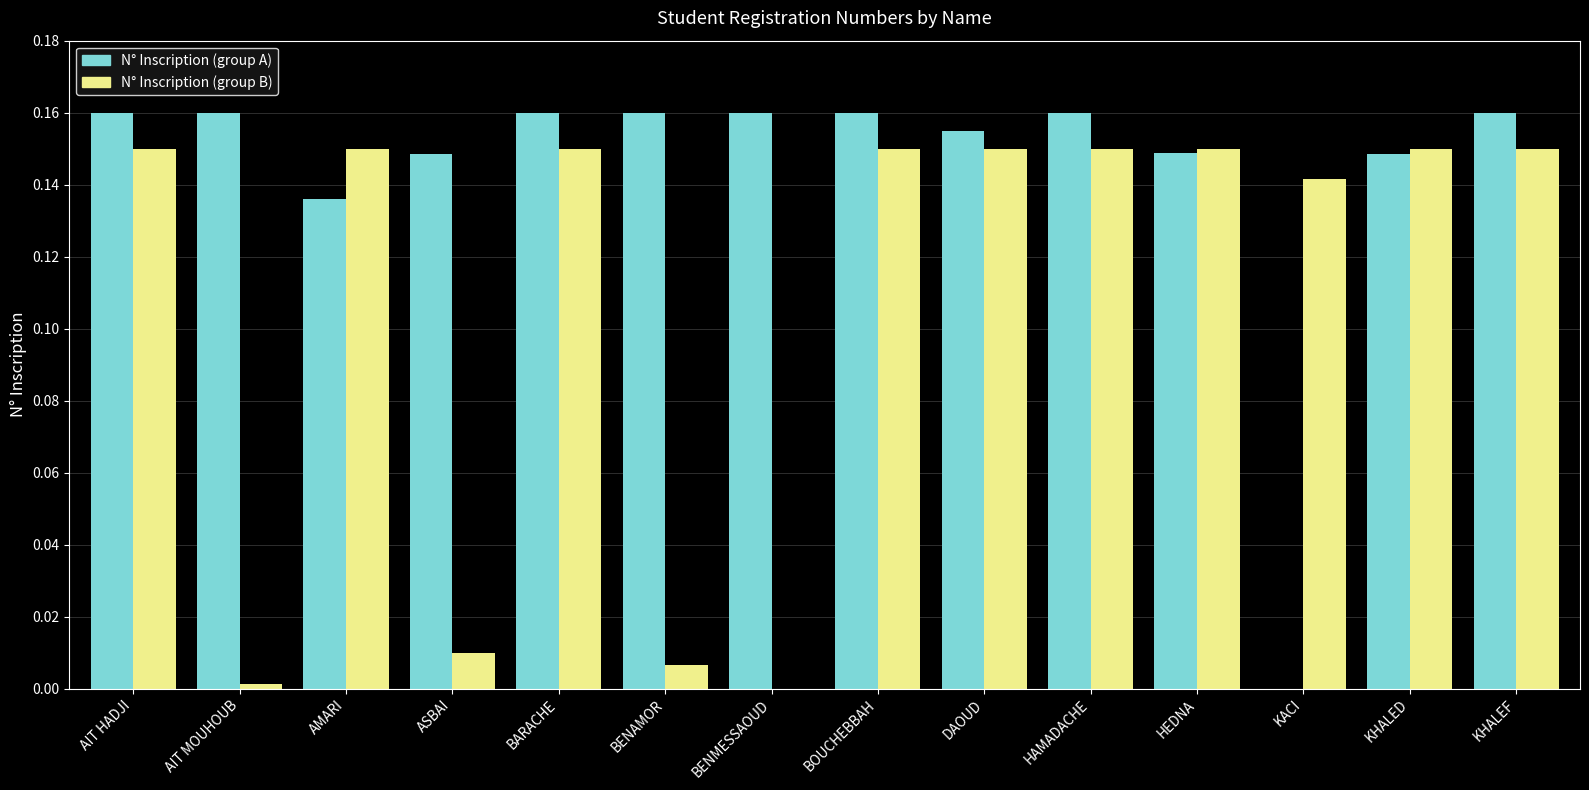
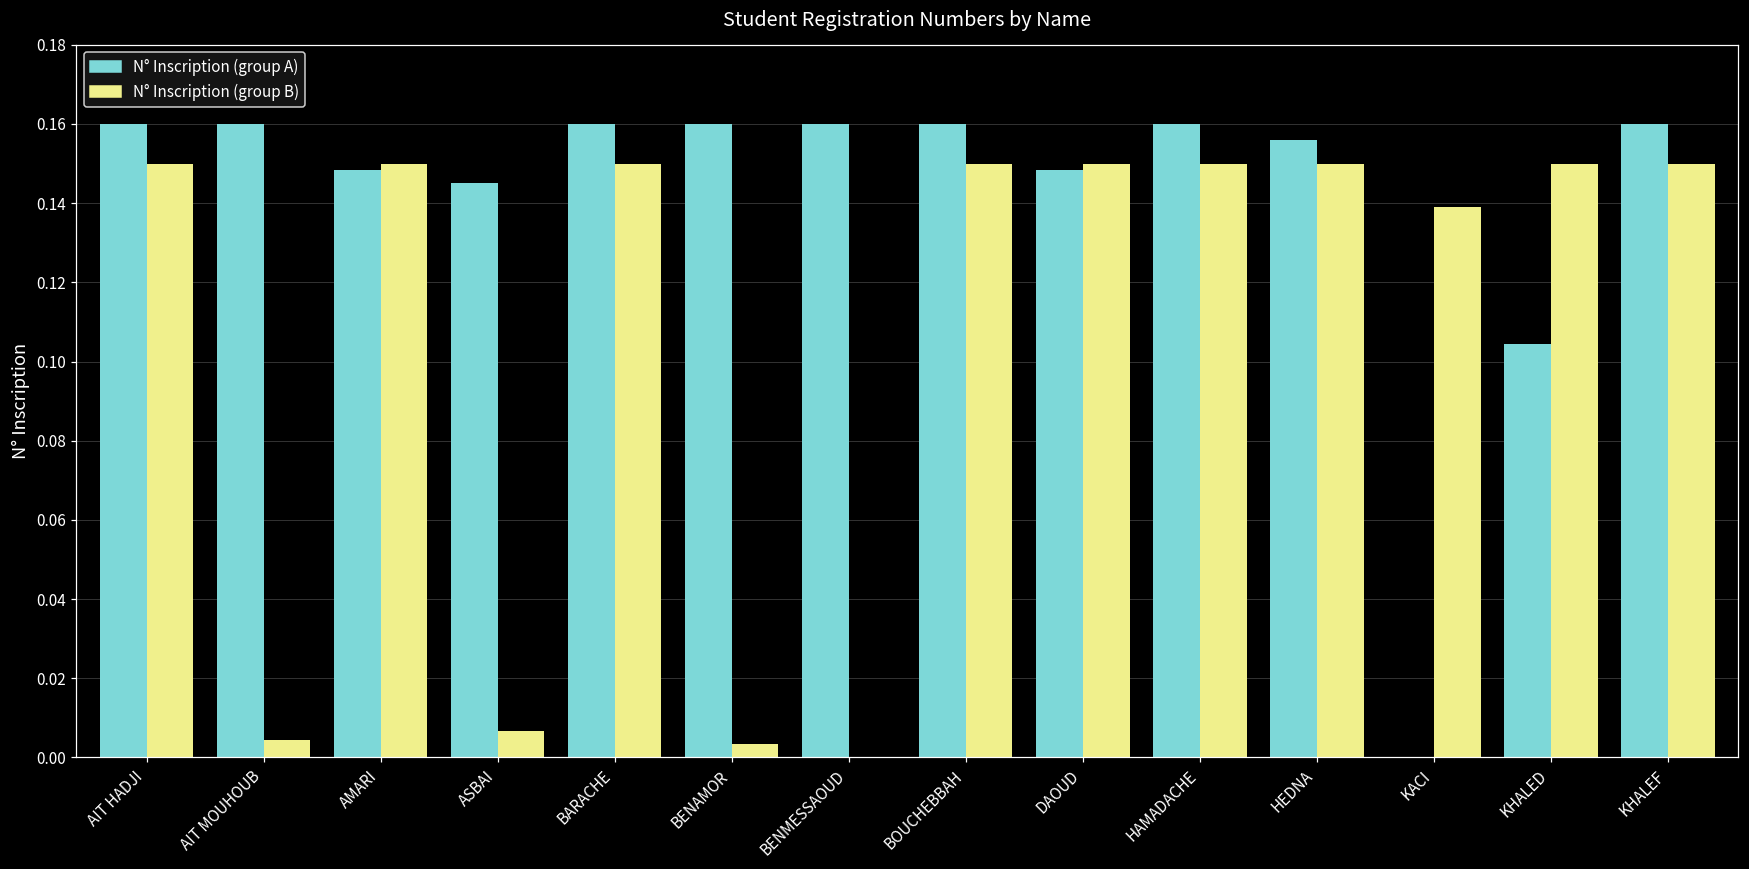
  {
    "N° Inscription (group A)": {
      "AIT HADJI": 0.160,
      "AIT MOUHOUB": 0.160,
-     "AMARI": 0.136,
-     "ASBAI": 0.148,
+     "AMARI": 0.148,
+     "ASBAI": 0.145,
      "BARACHE": 0.160,
      "BENAMOR": 0.160,
      "BENMESSAOUD": 0.160,
      "BOUCHEBBAH": 0.160,
-     "DAOUD": 0.155,
+     "DAOUD": 0.148,
      "HAMADACHE": 0.160,
-     "HEDNA": 0.149,
+     "HEDNA": 0.156,
      "KACI": 0.000,
-     "KHALED": 0.148,
+     "KHALED": 0.104,
      "KHALEF": 0.160
    },
    "N° Inscription (group B)": {
      "AIT HADJI": 0.150,
-     "AIT MOUHOUB": 0.001,
+     "AIT MOUHOUB": 0.004,
      "AMARI": 0.150,
-     "ASBAI": 0.010,
+     "ASBAI": 0.007,
      "BARACHE": 0.150,
-     "BENAMOR": 0.007,
+     "BENAMOR": 0.003,
      "BENMESSAOUD": 0.000,
      "BOUCHEBBAH": 0.150,
      "DAOUD": 0.150,
      "HAMADACHE": 0.150,
      "HEDNA": 0.150,
-     "KACI": 0.141,
+     "KACI": 0.139,
      "KHALED": 0.150,
      "KHALEF": 0.150
    }
  }
